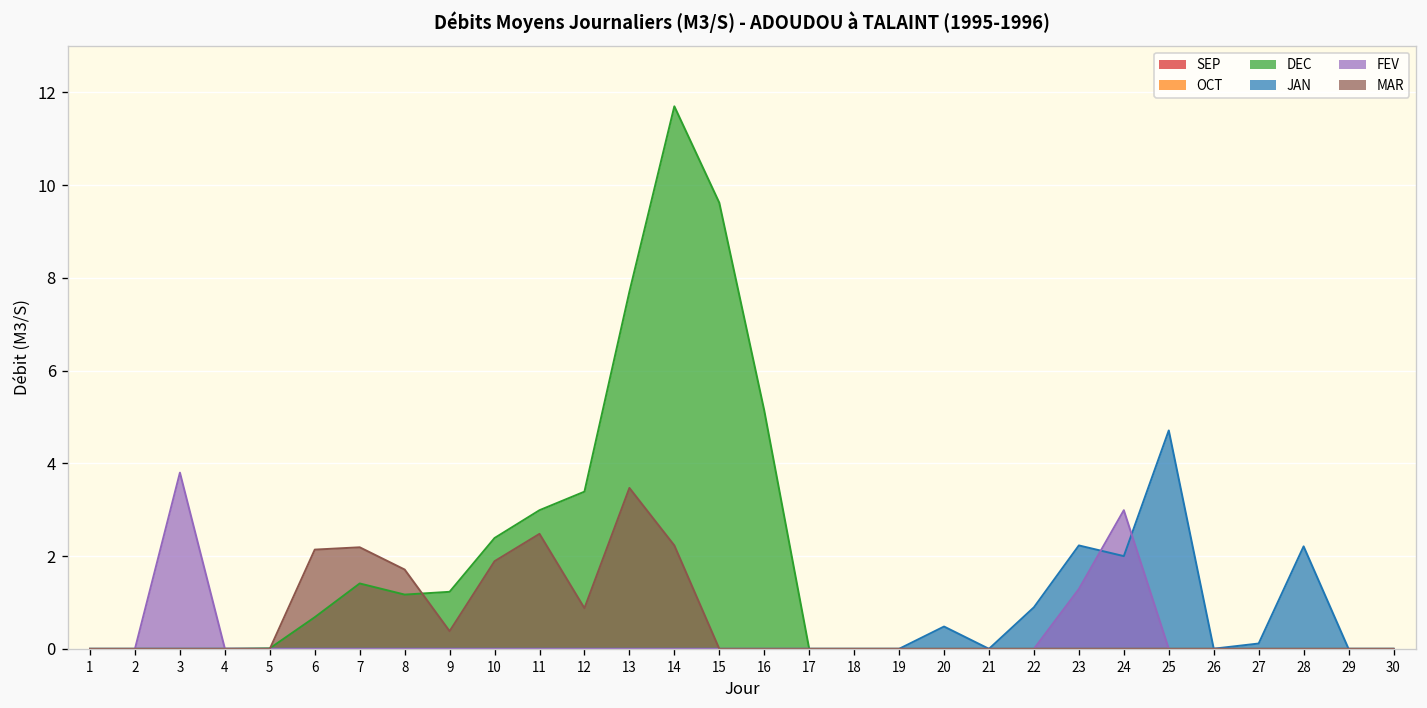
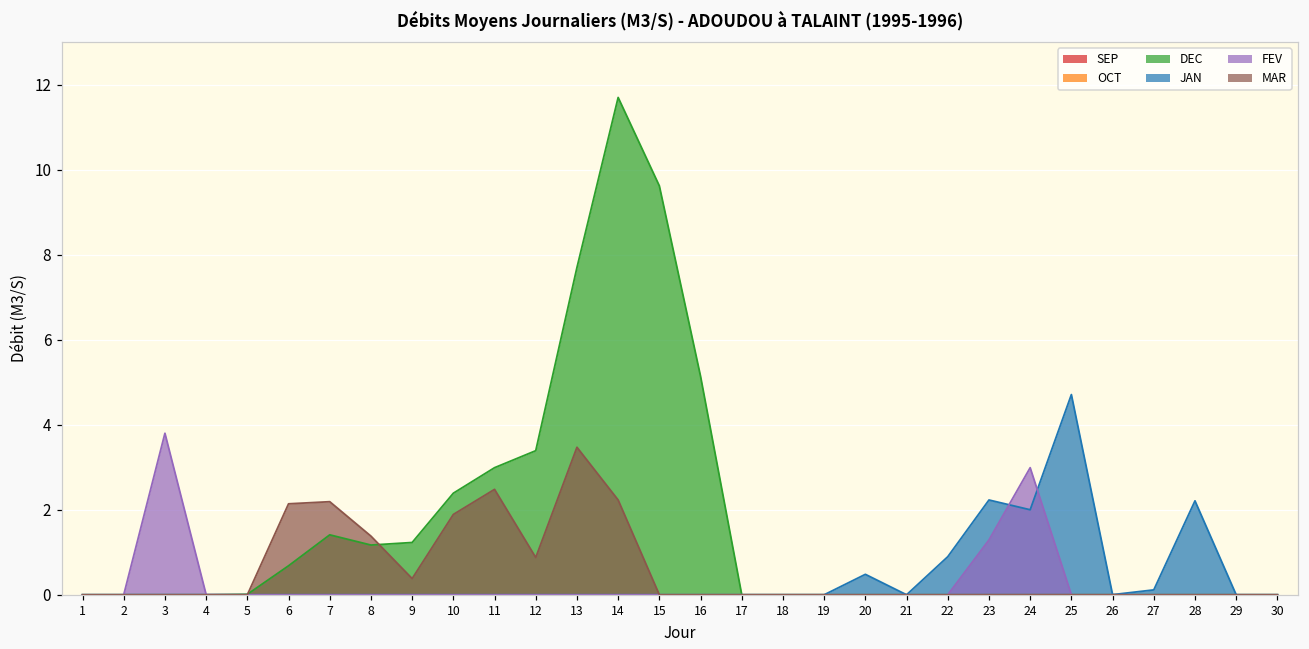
  {
    "DEC": {
      "6": 0.7,
      "7": 1.4,
      "8": 1.2,
      "9": 1.2,
      "10": 2.4,
      "11": 3.0,
      "12": 3.4,
      "13": 7.7,
      "14": 11.7,
      "15": 9.6,
      "16": 5.1
    },
    "JAN": {
      "20": 0.5,
      "22": 0.9,
      "23": 2.2,
      "24": 2.0,
      "25": 4.7,
      "27": 0.1,
      "28": 2.2
    },
    "FEV": {
      "3": 3.8,
      "23": 1.3,
      "24": 3.0
    },
    "MAR": {
      "6": 2.1,
      "7": 2.2,
-     "8": 1.7,
+     "8": 1.4,
      "9": 0.4,
      "10": 1.9,
      "11": 2.5,
      "12": 0.9,
      "13": 3.5,
      "14": 2.2
    }
  }
